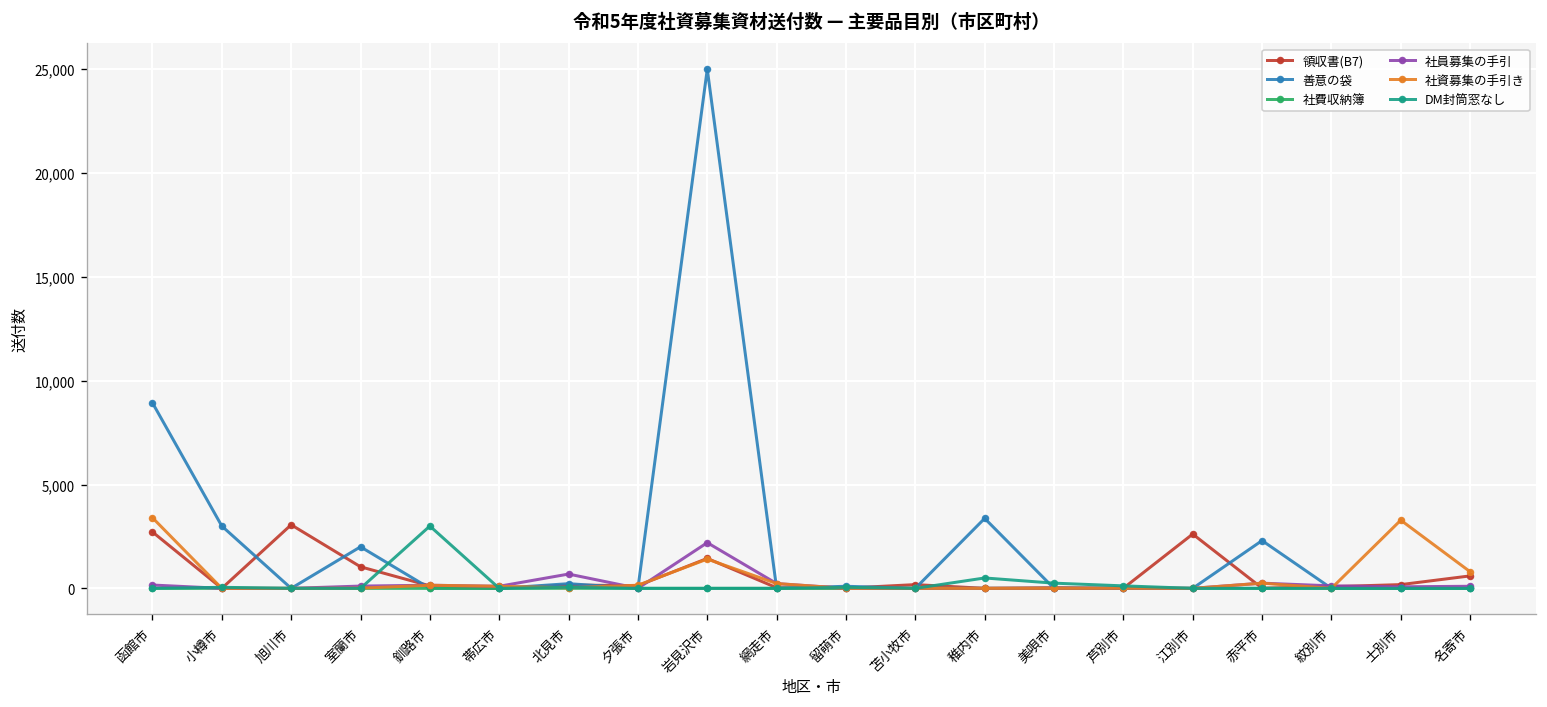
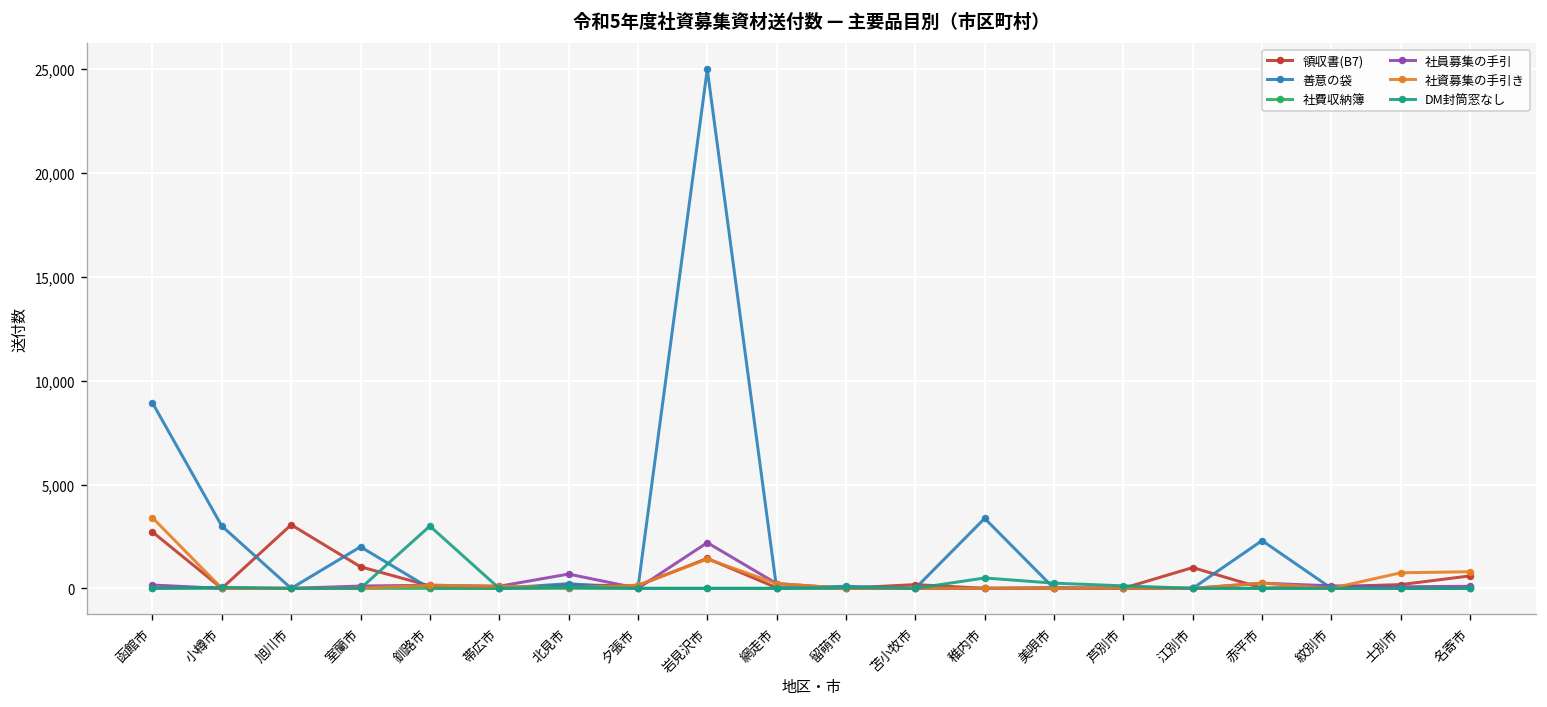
  {
    "領収書(B7)": {
      "函館市": "2,700",
      "旭川市": "3,100",
      "室蘭市": "1,000",
      "苫小牧市": "200",
-     "江別市": "2,600",
+     "江別市": "1,000",
      "名寄市": "600"
    },
    "善意の袋": {
      "函館市": "8,900",
      "小樽市": "3,000",
      "室蘭市": "2,000",
      "岩見沢市": "25,000",
      "稚内市": "3,400",
      "赤平市": "2,300"
    },
    "社員募集の手引": {
      "函館市": "200",
      "北見市": "700",
      "岩見沢市": "2,200"
    },
    "社資募集の手引き": {
      "函館市": "3,400",
-     "士別市": "3,300",
+     "士別市": "800",
      "名寄市": "800"
    }
  }
